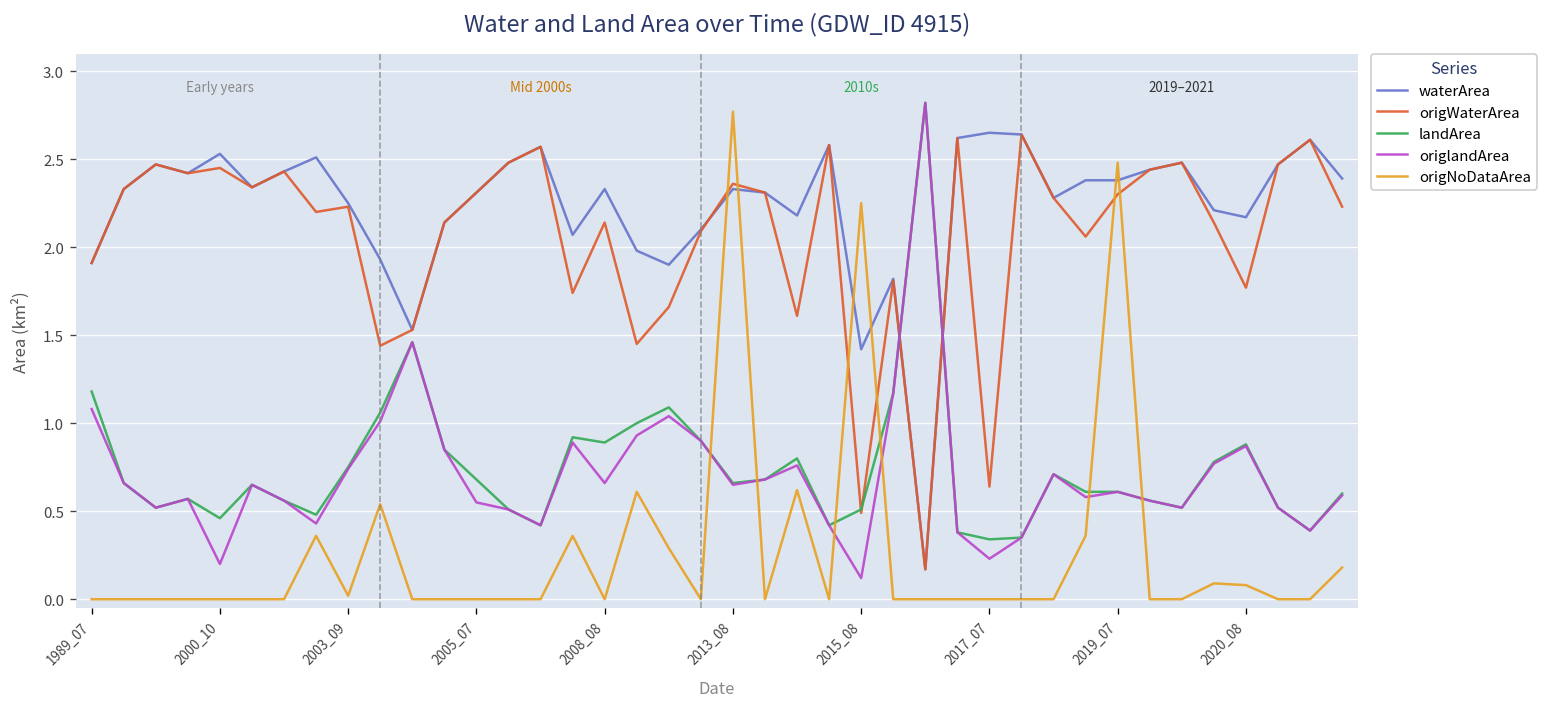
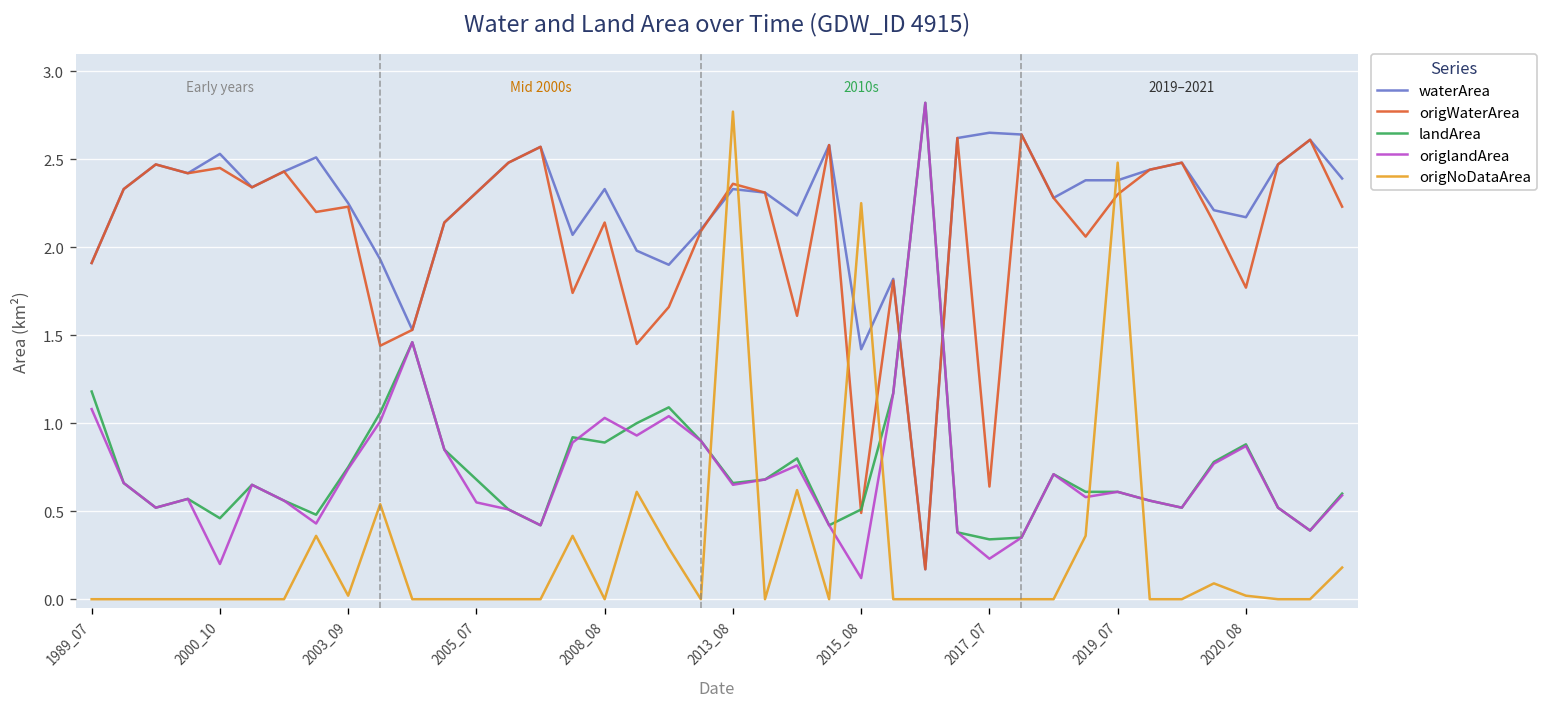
  {
    "waterArea": {
      "2000_10": 2.53,
      "2003_09": 2.25,
      "2008_08": 2.33,
      "2013_08": 2.33,
      "2015_08": 1.42,
      "2017_07": 2.65,
      "2019_07": 2.38,
      "2020_08": 2.17
    },
    "origWaterArea": {
      "2000_10": 2.45,
      "2003_09": 2.23,
      "2008_08": 2.14,
      "2013_08": 2.36,
      "2015_08": 0.49,
      "2017_07": 0.64,
      "2019_07": 2.30,
      "2020_08": 1.77
    },
    "landArea": {
      "1989_07": 1.18,
      "2000_10": 0.46,
      "2005_07": 0.68,
      "2008_08": 0.89,
      "2015_08": 0.51,
      "2017_07": 0.34
    },
    "origlandArea": {
      "1989_07": 1.08,
      "2000_10": 0.20,
      "2005_07": 0.55,
-     "2008_08": 0.66,
+     "2008_08": 1.03,
      "2015_08": 0.12,
      "2017_07": 0.23
    },
    "origNoDataArea": {
      "1989_07": 0.00,
      "2000_10": 0.00,
      "2003_09": 0.02,
      "2005_07": 0.00,
      "2008_08": 0.00,
      "2013_08": 2.77,
      "2015_08": 2.25,
      "2017_07": 0.00,
      "2019_07": 2.48,
-     "2020_08": 0.08
+     "2020_08": 0.02
    }
  }
